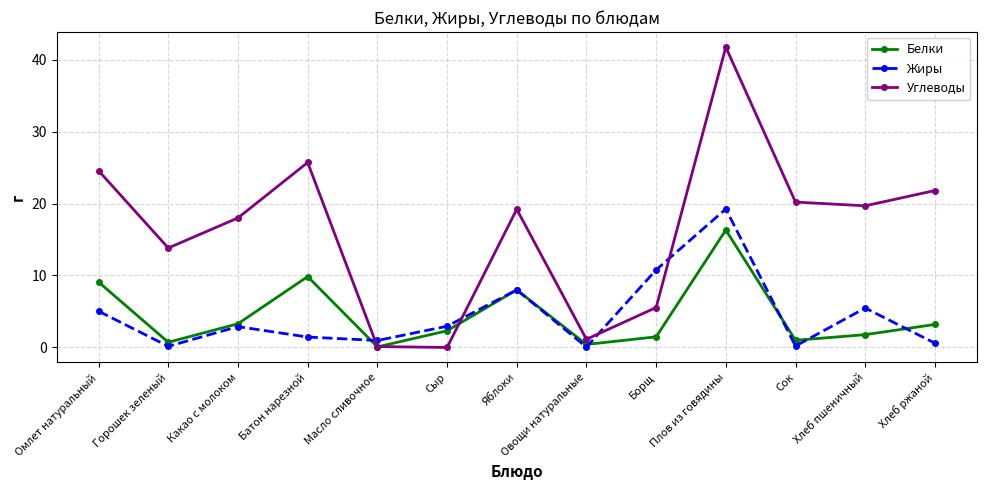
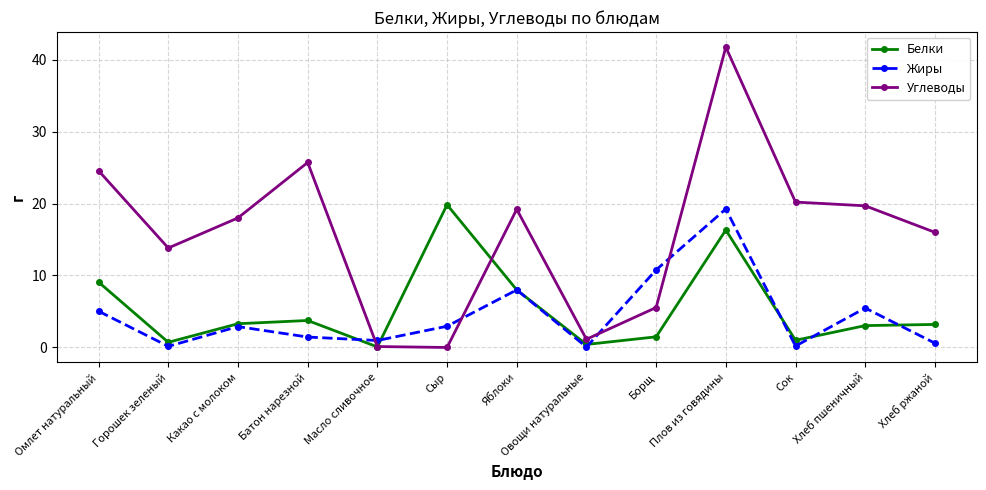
  {
    "Белки": {
      "Омлет натуральный": 9,
      "Горошек зеленый": 1,
      "Какао с молоком": 3,
-     "Батон нарезной": 10,
-     "Сыр": 2,
+     "Батон нарезной": 4,
+     "Сыр": 20,
      "Борщ": 1,
      "Плов из говядины": 16,
      "Сок": 1,
-     "Хлеб пшеничный": 2,
+     "Хлеб пшеничный": 3,
      "Хлеб ржаной": 3
    },
    "Жиры": {
      "Омлет натуральный": 5,
      "Горошек зеленый": 0,
      "Какао с молоком": 3,
      "Батон нарезной": 1,
      "Масло сливочное": 1,
      "Сыр": 3,
      "Борщ": 11,
      "Плов из говядины": 19,
      "Сок": 0,
      "Хлеб пшеничный": 5,
      "Хлеб ржаной": 1
    },
    "Углеводы": {
      "Омлет натуральный": 25,
      "Горошек зеленый": 14,
      "Какао с молоком": 18,
      "Батон нарезной": 26,
      "Сыр": 0,
      "Яблоки": 19,
      "Овощи натуральные": 1,
      "Борщ": 6,
      "Плов из говядины": 42,
      "Сок": 20,
      "Хлеб пшеничный": 20,
-     "Хлеб ржаной": 22
+     "Хлеб ржаной": 16
    }
  }
